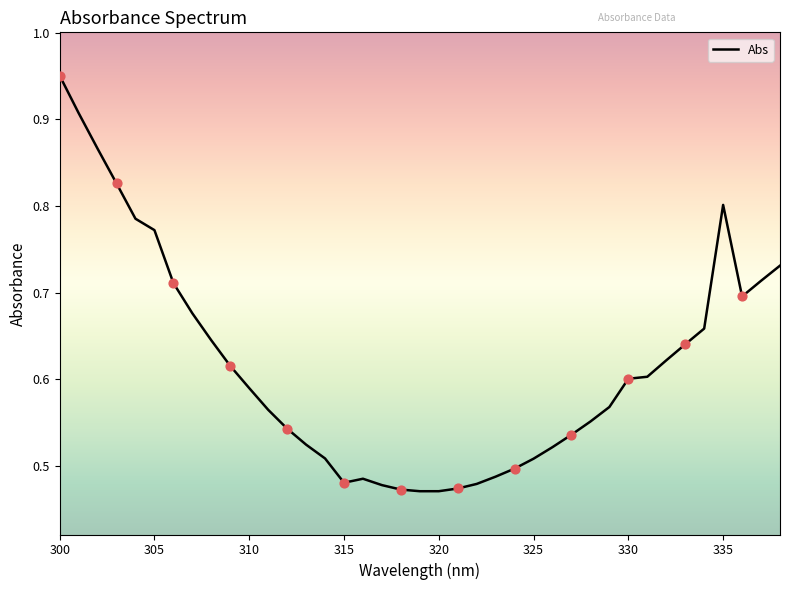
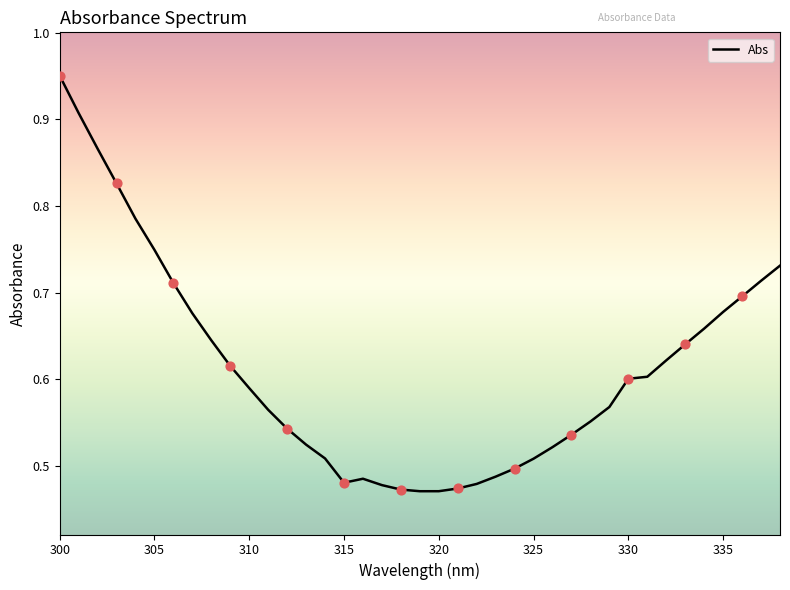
  {
    "Abs": {
-     "305": 0.77,
+     "305": 0.75,
      "310": 0.59,
      "320": 0.47,
      "325": 0.51,
-     "335": 0.80
+     "335": 0.68
    }
  }
